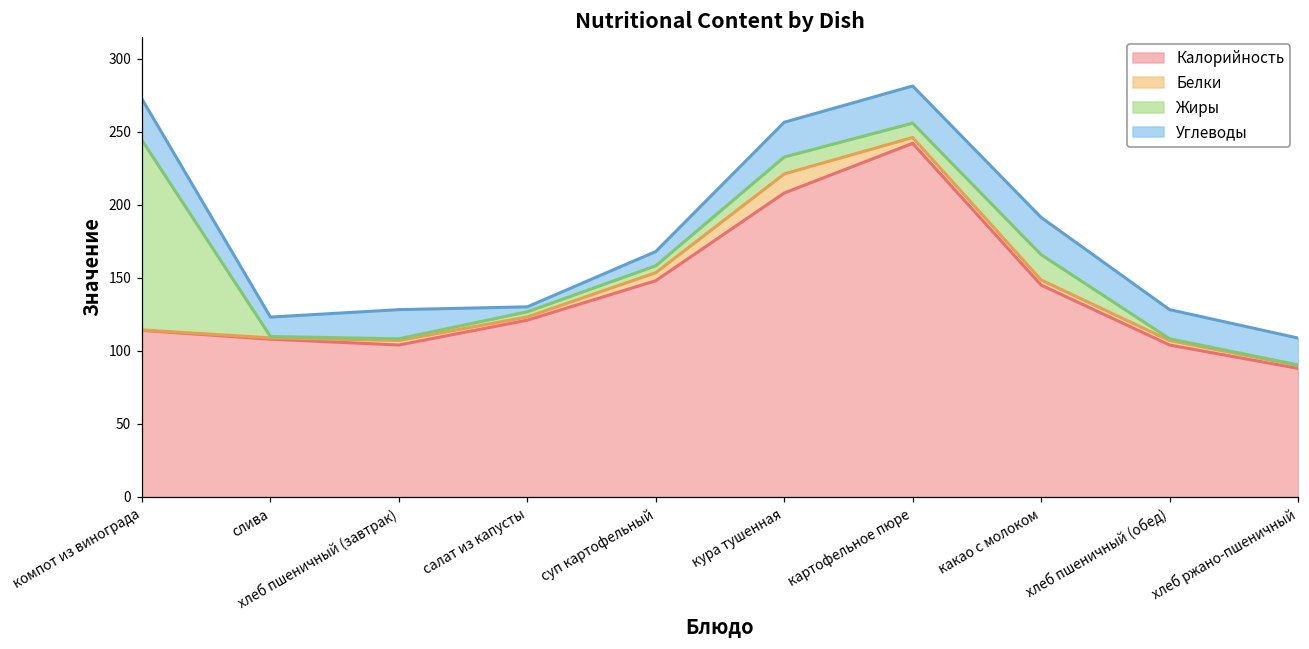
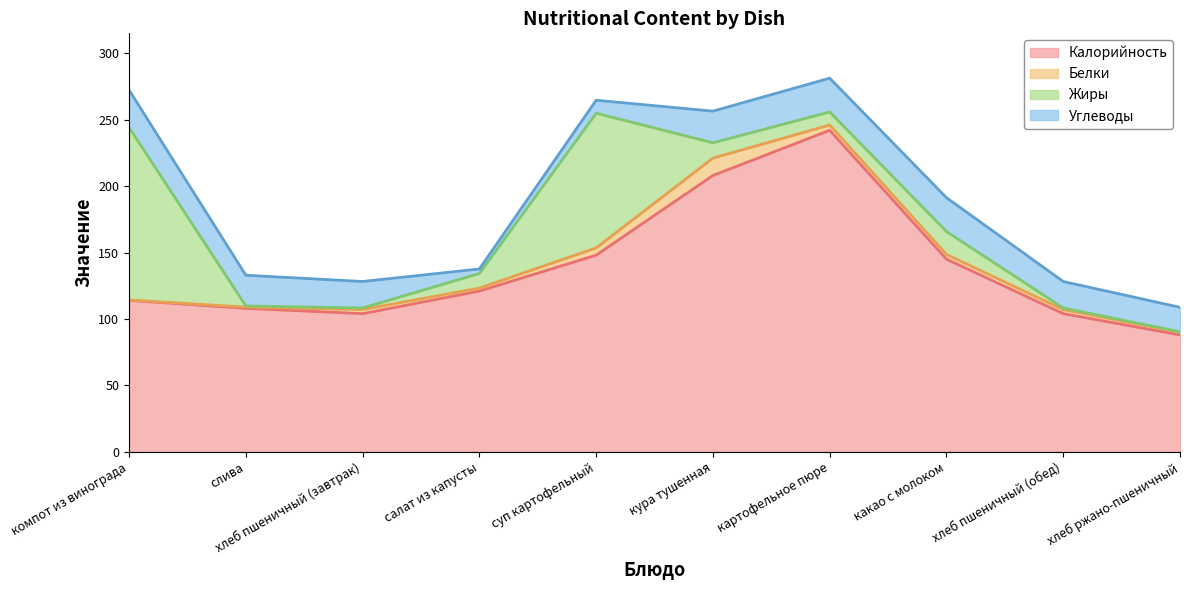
  {
    "Жиры": {
      "компот из винограда": 130,
-     "салат из капусты": 4,
-     "суп картофельный": 5,
+     "салат из капусты": 11,
+     "суп картофельный": 101,
      "кура тушенная": 12,
      "картофельное пюре": 10,
      "какао с молоком": 17
    },
    "Углеводы": {
      "компот из винограда": 28,
-     "слива": 13,
+     "слива": 23,
      "хлеб пшеничный (завтрак)": 20,
      "салат из капусты": 3,
      "суп картофельный": 10,
      "кура тушенная": 24,
      "картофельное пюре": 25,
      "какао с молоком": 25,
      "хлеб пшеничный (обед)": 20,
      "хлеб ржано-пшеничный": 18
    }
  }
